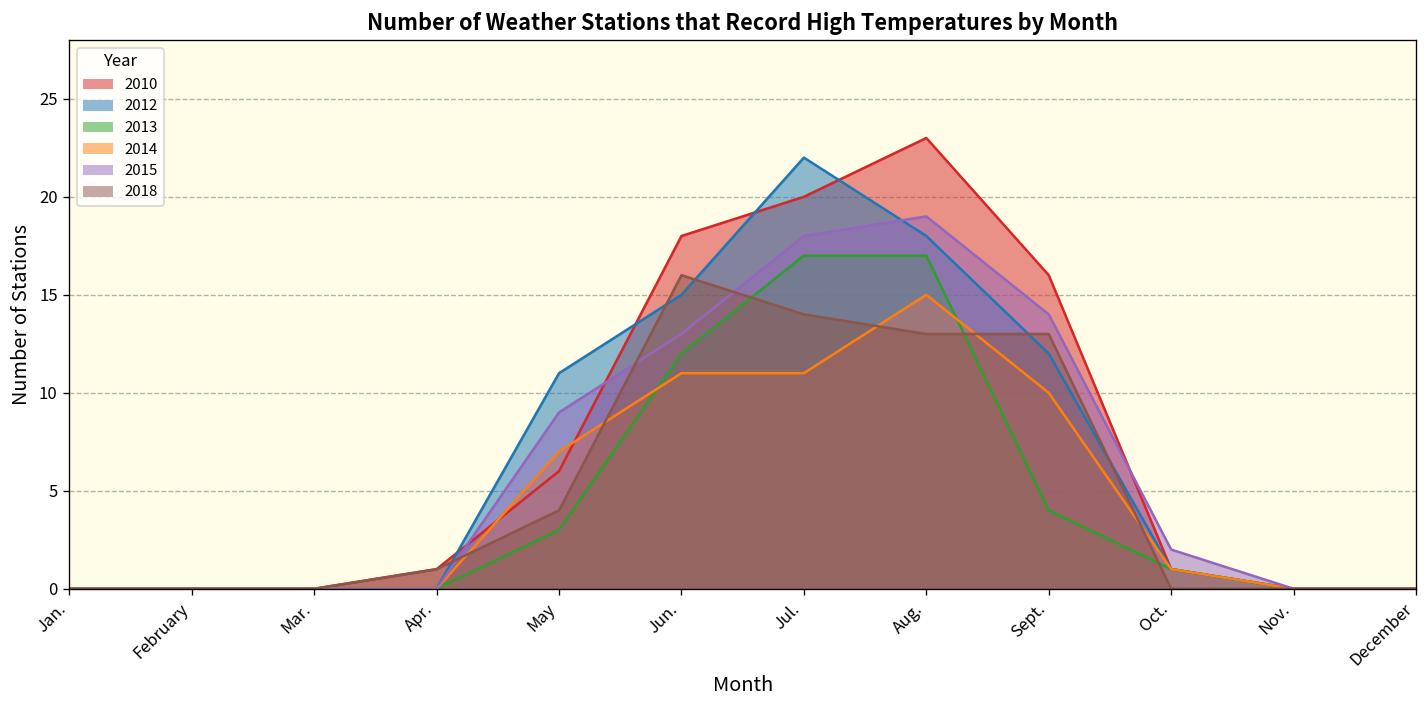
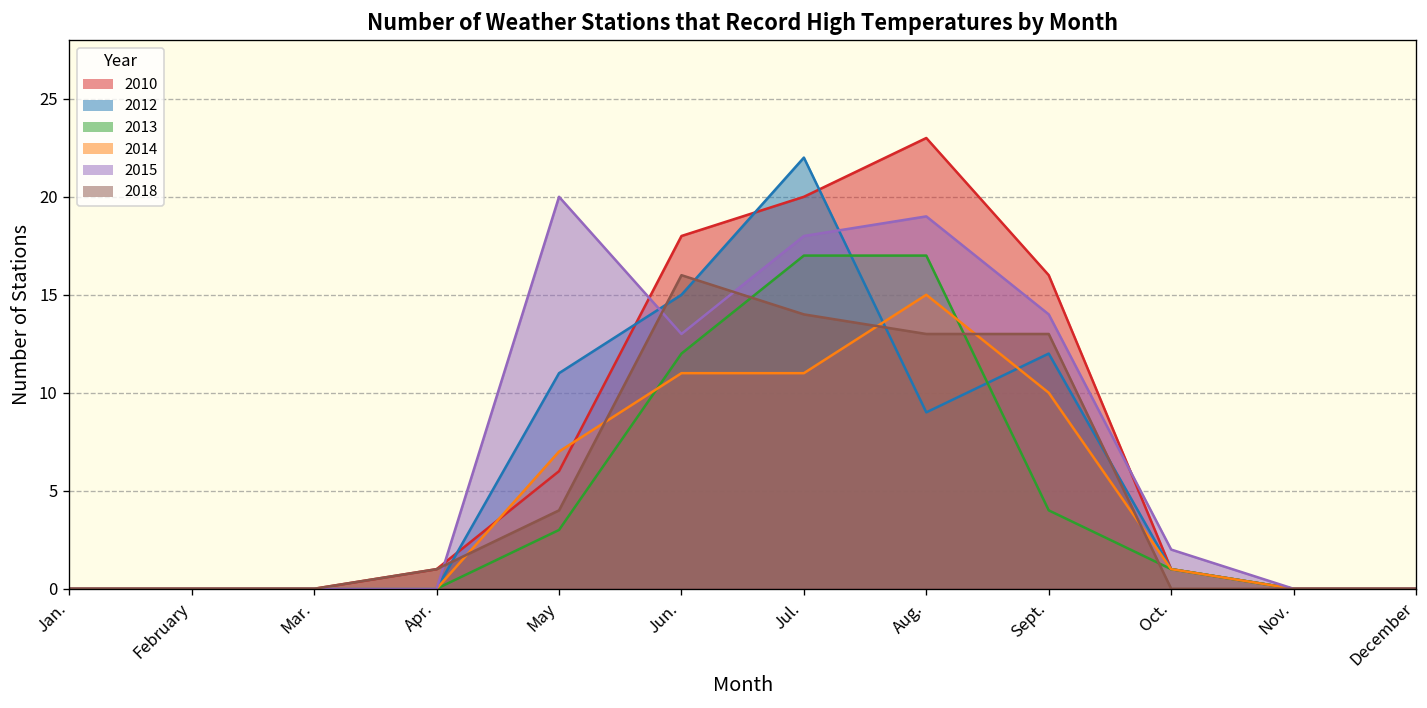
  {
    "2010": {
      "May": 6,
      "Jun.": 18,
      "Jul.": 20,
      "Aug.": 23,
      "Sept.": 16
    },
    "2012": {
      "May": 11,
      "Jun.": 15,
      "Jul.": 22,
-     "Aug.": 18,
+     "Aug.": 9,
      "Sept.": 12
    },
    "2013": {
      "May": 3,
      "Jun.": 12,
      "Jul.": 17,
      "Aug.": 17,
      "Sept.": 4
    },
    "2014": {
      "May": 7,
      "Jun.": 11,
      "Jul.": 11,
      "Aug.": 15,
      "Sept.": 10
    },
    "2015": {
-     "May": 9,
+     "May": 20,
      "Jun.": 13,
      "Jul.": 18,
      "Aug.": 19,
      "Sept.": 14,
      "Oct.": 2
    },
    "2018": {
      "May": 4,
      "Jun.": 16,
      "Jul.": 14,
      "Aug.": 13,
      "Sept.": 13,
      "Oct.": 0
    }
  }
